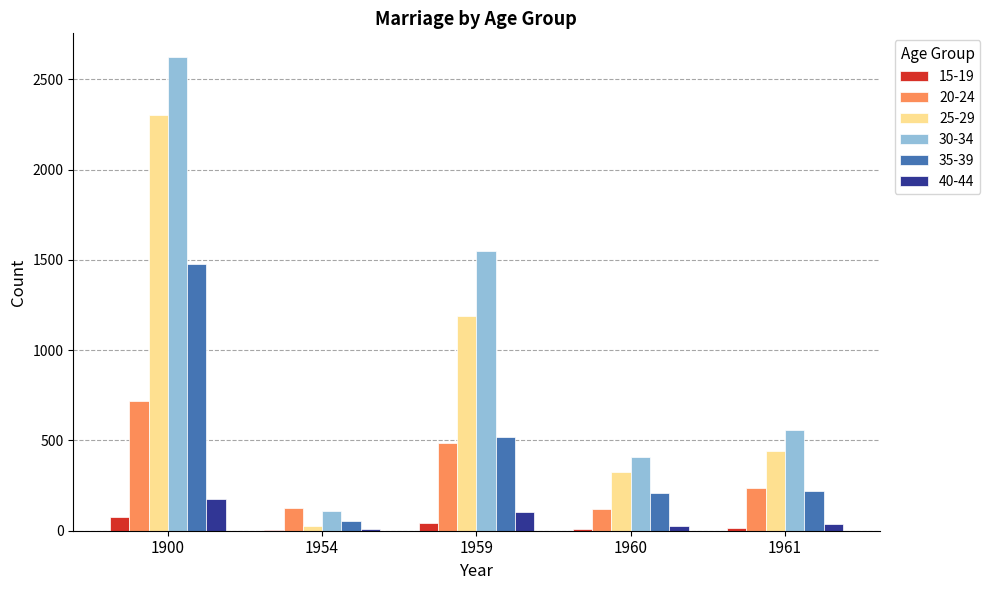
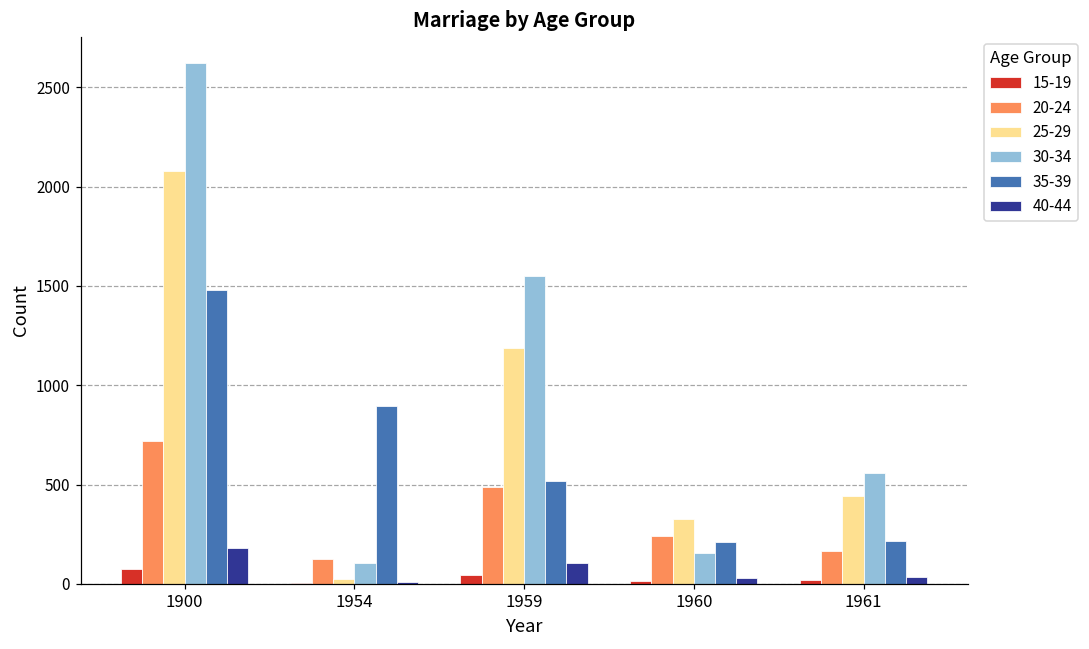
  {
    "15-19": {
      "1900": 80,
      "1959": 40,
      "1961": 20
    },
    "20-24": {
      "1900": 720,
      "1954": 130,
      "1959": 490,
-     "1960": 120,
-     "1961": 240
+     "1960": 240,
+     "1961": 160
    },
    "25-29": {
-     "1900": 2300,
+     "1900": 2080,
      "1954": 20,
      "1959": 1190,
      "1960": 330,
      "1961": 440
    },
    "30-34": {
      "1900": 2620,
      "1954": 110,
      "1959": 1550,
-     "1960": 410,
+     "1960": 150,
      "1961": 560
    },
    "35-39": {
      "1900": 1480,
-     "1954": 60,
+     "1954": 900,
      "1959": 520,
      "1960": 210,
      "1961": 220
    },
    "40-44": {
      "1900": 180,
      "1959": 100,
      "1960": 30,
      "1961": 40
    }
  }
